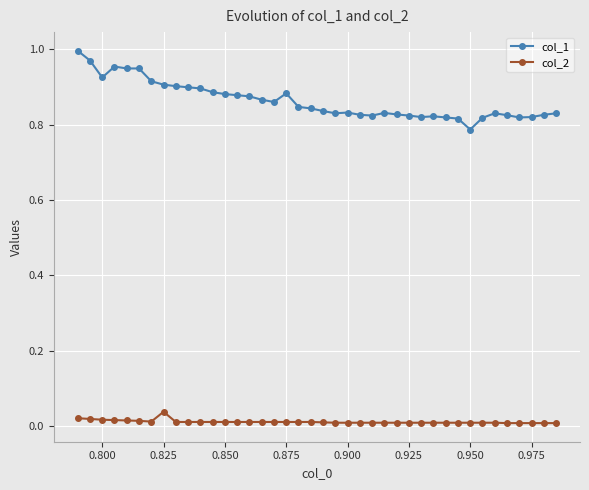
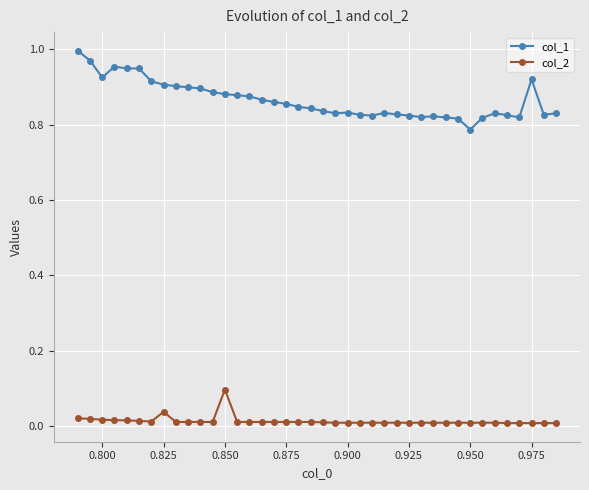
  {
    "col_1": {
      "0.800": 0.93,
      "0.825": 0.91,
      "0.850": 0.88,
-     "0.875": 0.88,
+     "0.875": 0.86,
      "0.900": 0.83,
      "0.925": 0.82,
      "0.950": 0.79,
-     "0.975": 0.82
+     "0.975": 0.92
    },
    "col_2": {
      "0.800": 0.02,
      "0.825": 0.04,
-     "0.850": 0.01,
+     "0.850": 0.10,
      "0.875": 0.01,
      "0.900": 0.01,
      "0.925": 0.01,
      "0.950": 0.01,
      "0.975": 0.01
    }
  }
